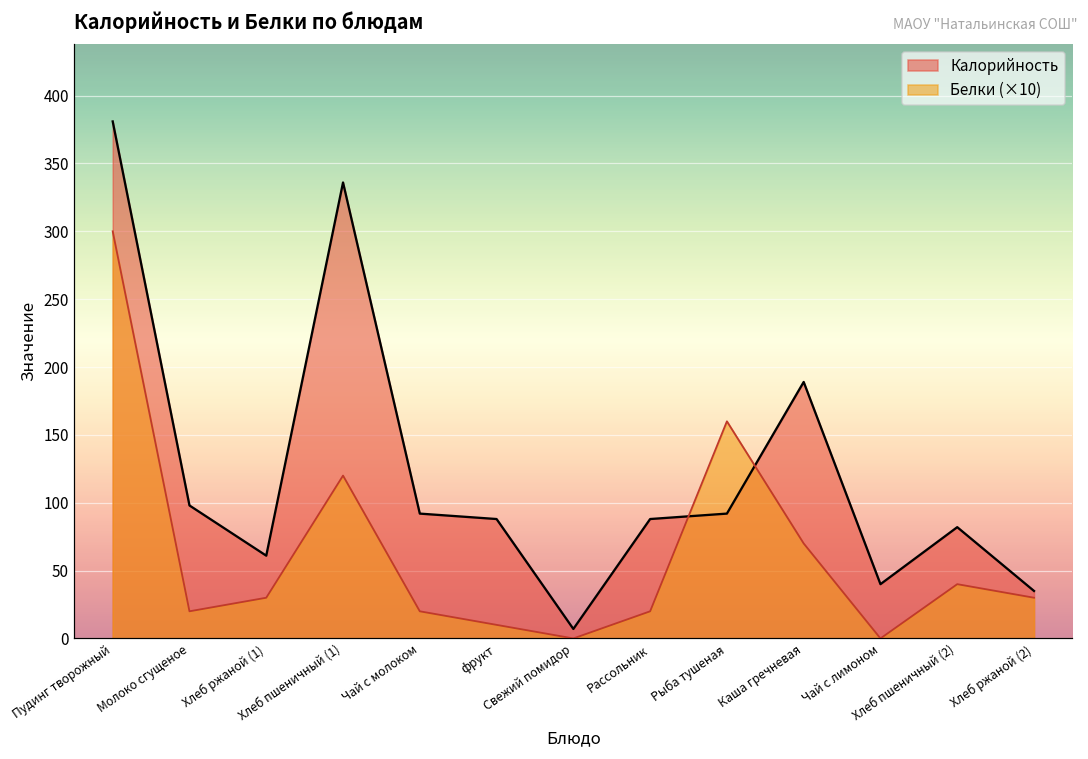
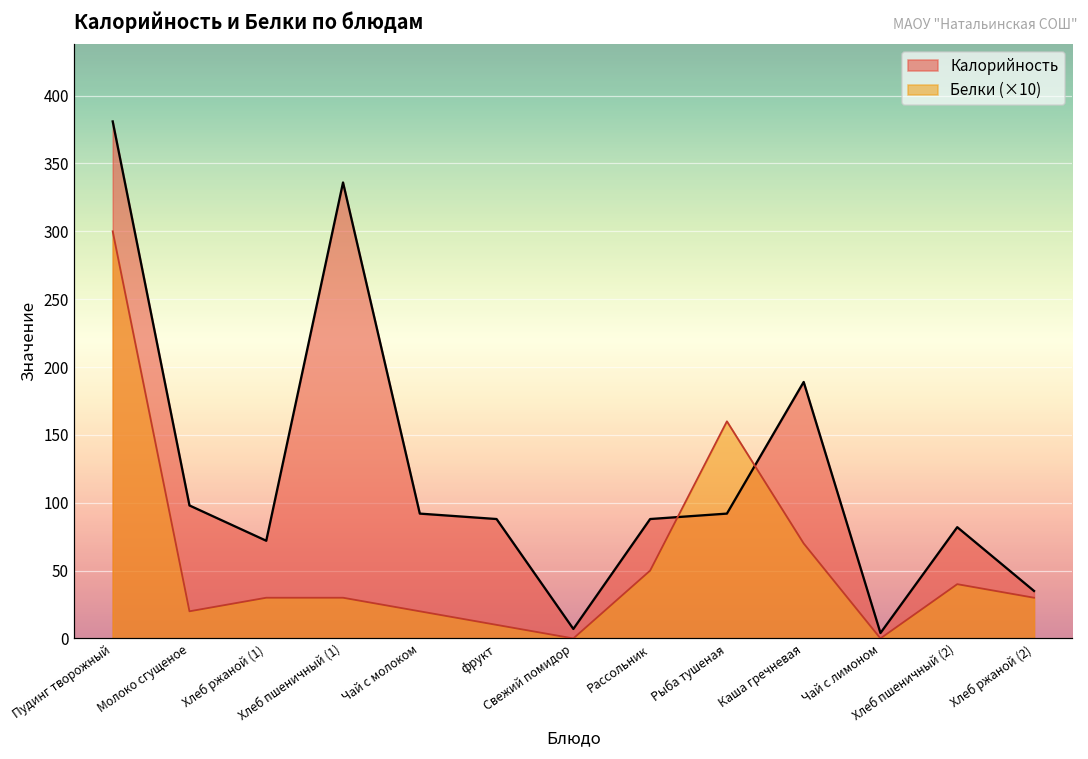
  {
    "Калорийность": {
      "Пудинг творожный": 381,
      "Молоко сгущеное": 98,
-     "Хлеб ржаной (1)": 61,
+     "Хлеб ржаной (1)": 72,
      "Хлеб пшеничный (1)": 336,
      "Чай с молоком": 92,
      "фрукт": 88,
      "Свежий помидор": 7,
      "Рассольник": 88,
      "Рыба тушеная": 92,
      "Каша гречневая": 189,
-     "Чай с лимоном": 40,
+     "Чай с лимоном": 4,
      "Хлеб пшеничный (2)": 82,
      "Хлеб ржаной (2)": 35
    },
    "Белки (×10)": {
      "Пудинг творожный": 300,
      "Молоко сгущеное": 20,
      "Хлеб ржаной (1)": 30,
-     "Хлеб пшеничный (1)": 120,
+     "Хлеб пшеничный (1)": 30,
      "Чай с молоком": 20,
      "фрукт": 10,
      "Свежий помидор": 0,
-     "Рассольник": 20,
+     "Рассольник": 50,
      "Рыба тушеная": 160,
      "Каша гречневая": 70,
      "Чай с лимоном": 0,
      "Хлеб пшеничный (2)": 40,
      "Хлеб ржаной (2)": 30
    }
  }
